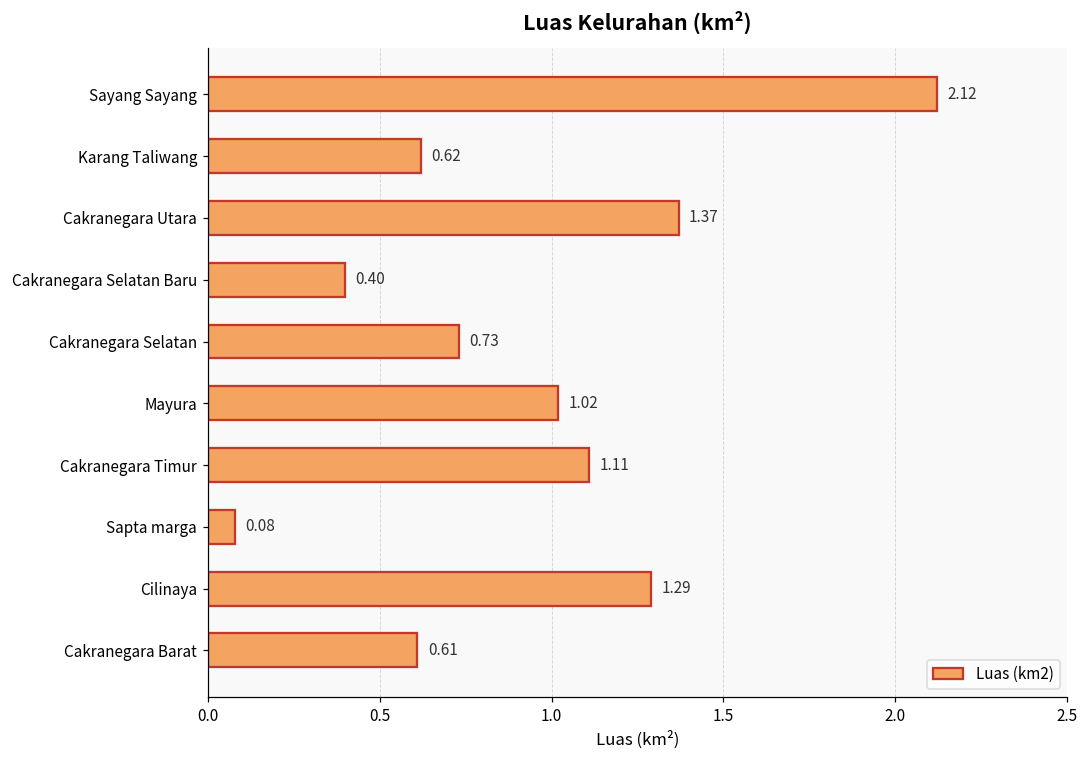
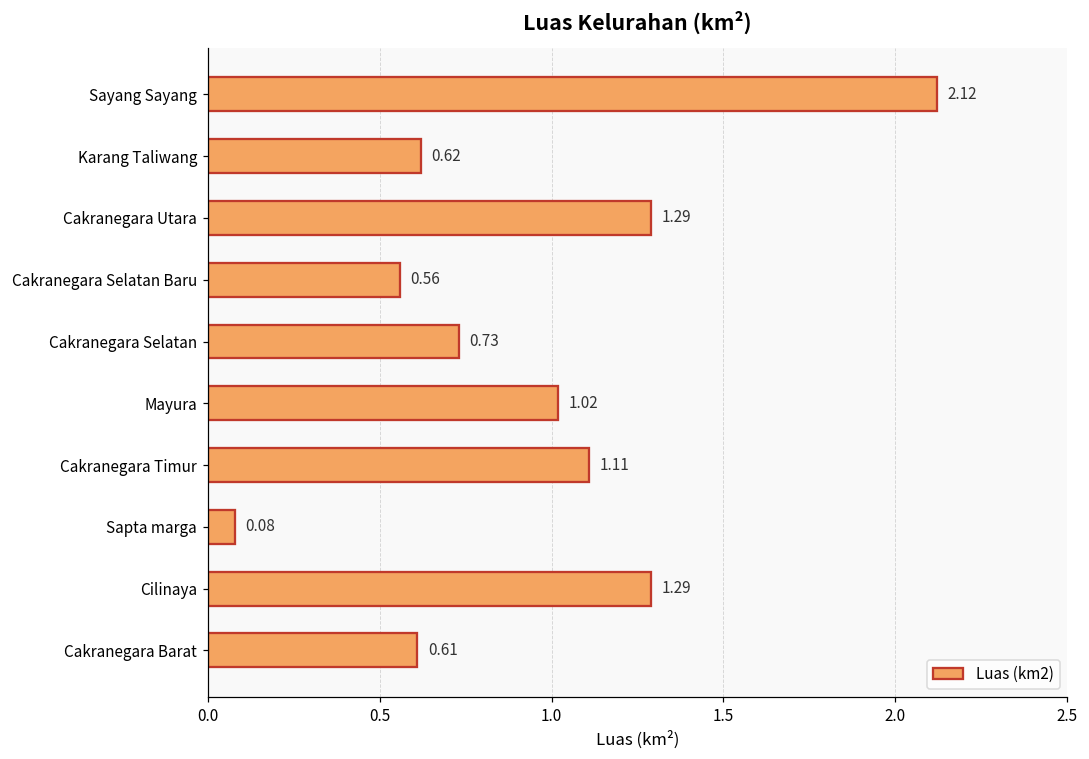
  {
    "Sayang Sayang": 2.12,
    "Karang Taliwang": 0.62,
-   "Cakranegara Utara": 1.37,
-   "Cakranegara Selatan Baru": 0.40,
+   "Cakranegara Utara": 1.29,
+   "Cakranegara Selatan Baru": 0.56,
    "Cakranegara Selatan": 0.73,
    "Mayura": 1.02,
    "Cakranegara Timur": 1.11,
    "Sapta marga": 0.08,
    "Cilinaya": 1.29,
    "Cakranegara Barat": 0.61
  }
